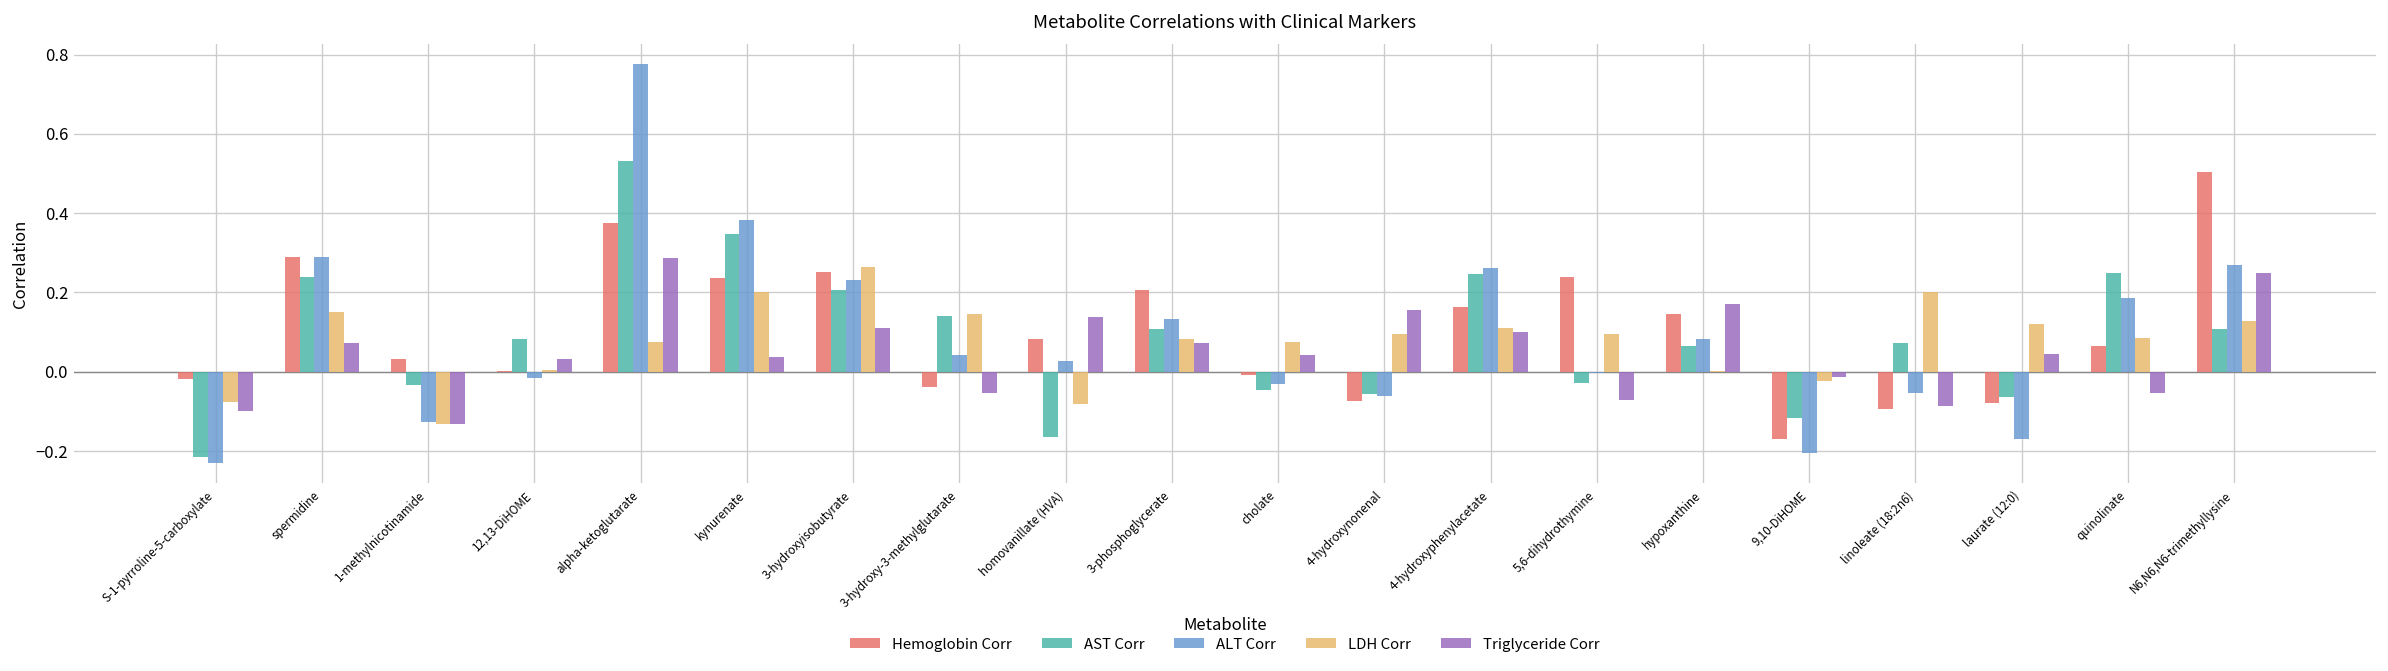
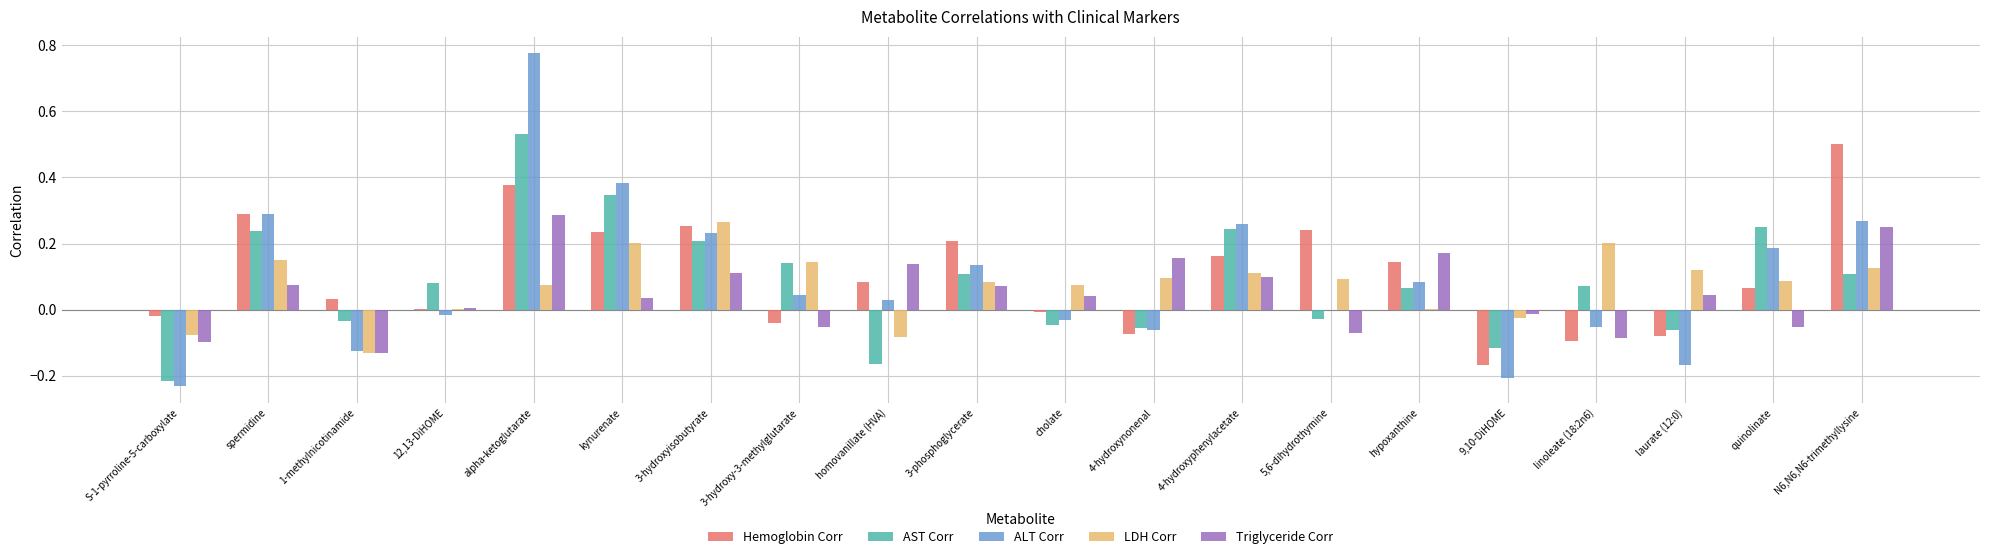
  {
    "Hemoglobin Corr": {
      "S-1-pyrroline-5-carboxylate": -0.02,
      "spermidine": 0.29,
      "1-methylnicotinamide": 0.03,
      "alpha-ketoglutarate": 0.38,
      "kynurenate": 0.24,
      "3-hydroxyisobutyrate": 0.25,
      "3-hydroxy-3-methylglutarate": -0.04,
      "homovanillate (HVA)": 0.08,
      "3-phosphoglycerate": 0.21,
      "cholate": -0.01,
      "4-hydroxynonenal": -0.07,
      "4-hydroxyphenylacetate": 0.16,
      "5,6-dihydrothymine": 0.24,
      "hypoxanthine": 0.15,
      "9,10-DiHOME": -0.17,
      "linoleate (18:2n6)": -0.09,
      "laurate (12:0)": -0.08,
      "quinolinate": 0.06,
      "N6,N6,N6-trimethyllysine": 0.50
    },
    "LDH Corr": {
      "S-1-pyrroline-5-carboxylate": -0.08,
      "spermidine": 0.15,
      "1-methylnicotinamide": -0.13,
      "alpha-ketoglutarate": 0.07,
      "kynurenate": 0.20,
      "3-hydroxyisobutyrate": 0.26,
      "3-hydroxy-3-methylglutarate": 0.14,
      "homovanillate (HVA)": -0.08,
      "3-phosphoglycerate": 0.08,
      "cholate": 0.07,
      "4-hydroxynonenal": 0.10,
      "4-hydroxyphenylacetate": 0.11,
      "5,6-dihydrothymine": 0.09,
      "9,10-DiHOME": -0.02,
      "linoleate (18:2n6)": 0.20,
      "laurate (12:0)": 0.12,
      "quinolinate": 0.09,
      "N6,N6,N6-trimethyllysine": 0.13
    },
    "Triglyceride Corr": {
      "S-1-pyrroline-5-carboxylate": -0.10,
      "spermidine": 0.07,
      "1-methylnicotinamide": -0.13,
-     "12,13-DiHOME": 0.03,
+     "12,13-DiHOME": 0.00,
      "alpha-ketoglutarate": 0.29,
      "kynurenate": 0.04,
      "3-hydroxyisobutyrate": 0.11,
      "3-hydroxy-3-methylglutarate": -0.05,
      "homovanillate (HVA)": 0.14,
      "3-phosphoglycerate": 0.07,
      "cholate": 0.04,
      "4-hydroxynonenal": 0.16,
      "4-hydroxyphenylacetate": 0.10,
      "5,6-dihydrothymine": -0.07,
      "hypoxanthine": 0.17,
      "9,10-DiHOME": -0.01,
      "linoleate (18:2n6)": -0.09,
      "laurate (12:0)": 0.04,
      "quinolinate": -0.05,
      "N6,N6,N6-trimethyllysine": 0.25
    }
  }
